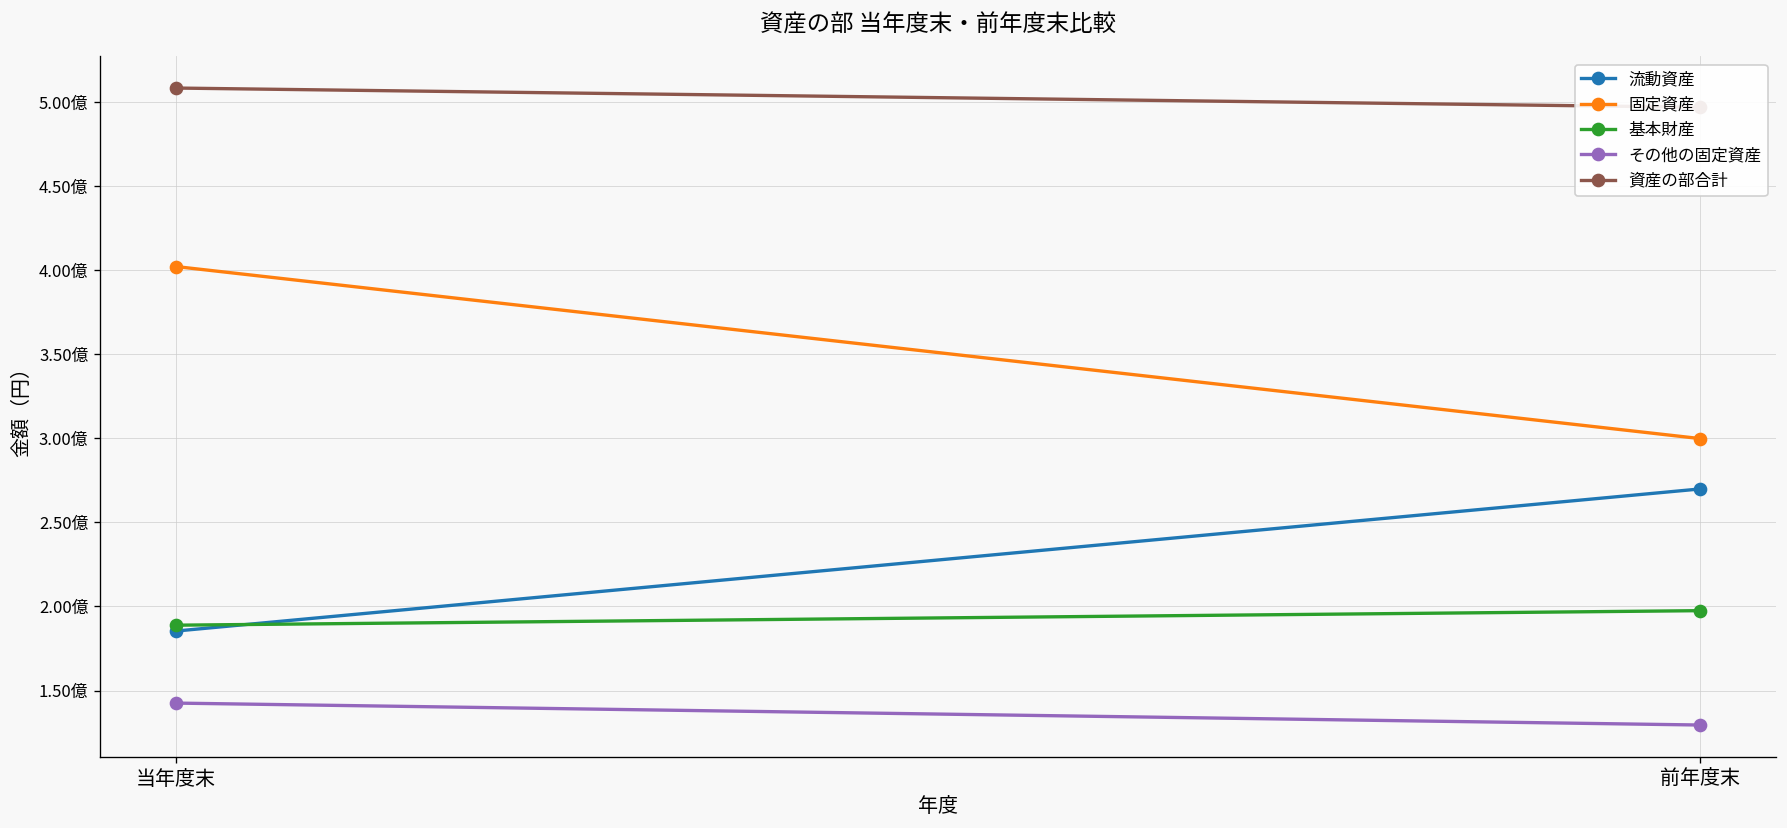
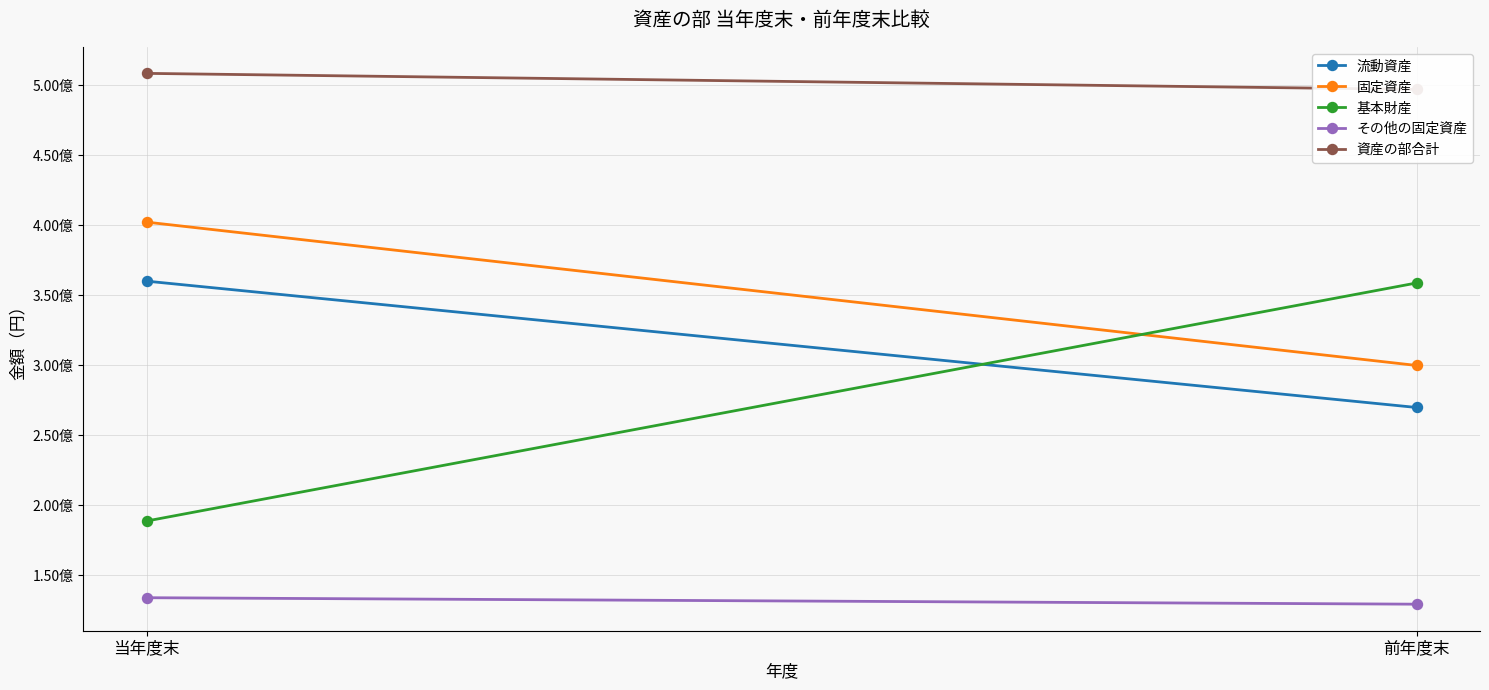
  {
    "流動資産": {
-     "当年度末": "1.85億",
+     "当年度末": "3.60億",
      "前年度末": "2.70億"
    },
    "固定資産": {
      "当年度末": "4.02億",
      "前年度末": "3.00億"
    },
    "基本財産": {
      "当年度末": "1.89億",
-     "前年度末": "1.97億"
+     "前年度末": "3.59億"
    },
    "その他の固定資産": {
-     "当年度末": "1.43億",
+     "当年度末": "1.34億",
      "前年度末": "1.29億"
    },
    "資産の部合計": {
      "当年度末": "5.08億"
    }
  }
